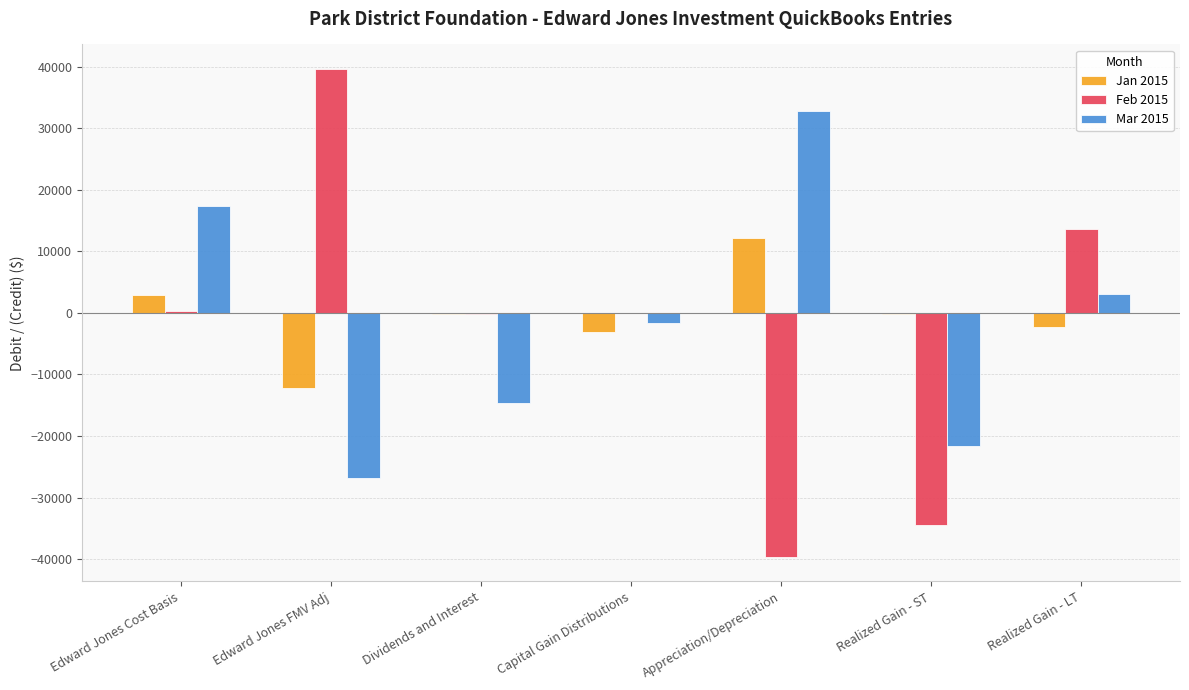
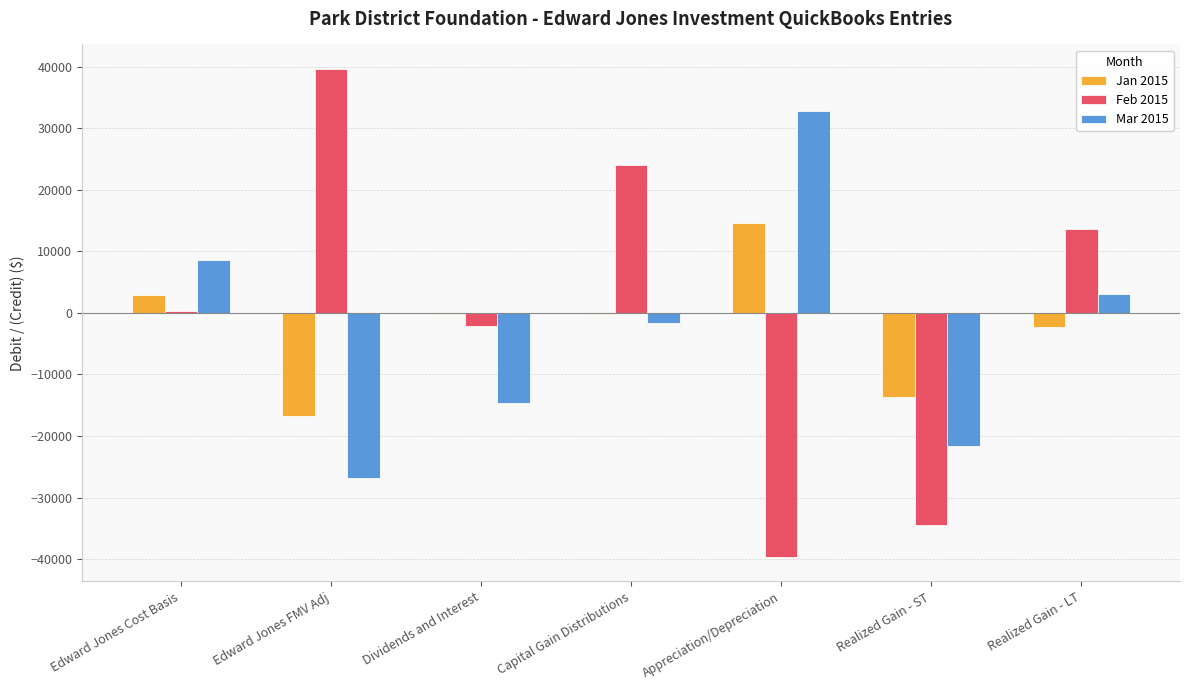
  {
    "Jan 2015": {
      "Edward Jones Cost Basis": 3000,
-     "Edward Jones FMV Adj": -12000,
-     "Capital Gain Distributions": -3000,
-     "Appreciation/Depreciation": 12000,
-     "Realized Gain - ST": 0,
+     "Edward Jones FMV Adj": -17000,
+     "Capital Gain Distributions": 0,
+     "Appreciation/Depreciation": 15000,
+     "Realized Gain - ST": -14000,
      "Realized Gain - LT": -2000
    },
    "Feb 2015": {
      "Edward Jones FMV Adj": 40000,
-     "Dividends and Interest": 0,
-     "Capital Gain Distributions": 0,
+     "Dividends and Interest": -2000,
+     "Capital Gain Distributions": 24000,
      "Appreciation/Depreciation": -40000,
      "Realized Gain - ST": -34000,
      "Realized Gain - LT": 14000
    },
    "Mar 2015": {
-     "Edward Jones Cost Basis": 17000,
+     "Edward Jones Cost Basis": 9000,
      "Edward Jones FMV Adj": -27000,
      "Dividends and Interest": -15000,
      "Capital Gain Distributions": -2000,
      "Appreciation/Depreciation": 33000,
      "Realized Gain - ST": -22000,
      "Realized Gain - LT": 3000
    }
  }
